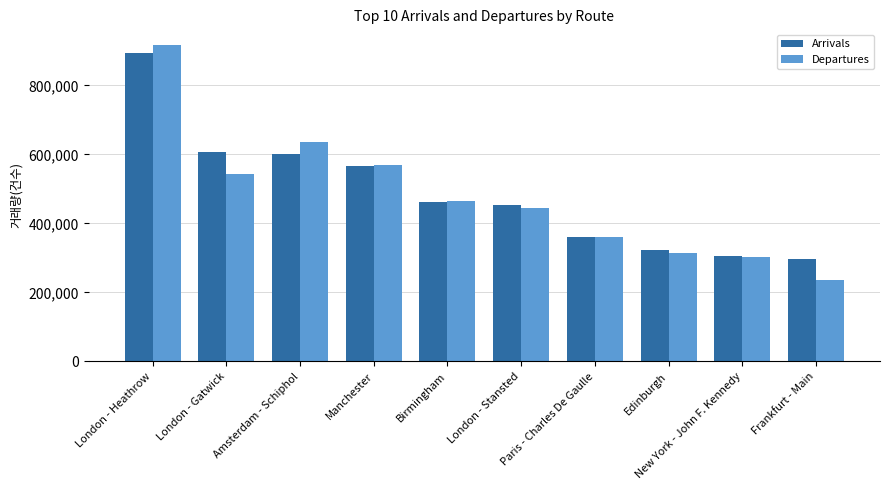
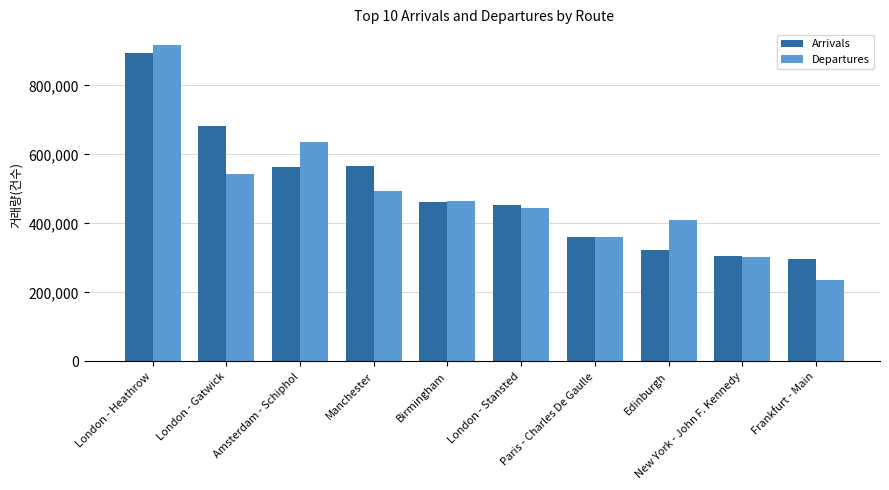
  {
    "Arrivals": {
      "London - Heathrow": "890,000",
-     "London - Gatwick": "610,000",
-     "Amsterdam - Schiphol": "600,000",
+     "London - Gatwick": "680,000",
+     "Amsterdam - Schiphol": "560,000",
      "Manchester": "570,000",
      "Birmingham": "460,000",
      "London - Stansted": "450,000",
      "Paris - Charles De Gaulle": "360,000",
      "Edinburgh": "320,000",
      "New York - John F. Kennedy": "300,000",
      "Frankfurt - Main": "300,000"
    },
    "Departures": {
      "London - Heathrow": "920,000",
      "London - Gatwick": "540,000",
      "Amsterdam - Schiphol": "640,000",
-     "Manchester": "570,000",
+     "Manchester": "490,000",
      "Birmingham": "460,000",
      "London - Stansted": "440,000",
      "Paris - Charles De Gaulle": "360,000",
-     "Edinburgh": "320,000",
+     "Edinburgh": "410,000",
      "New York - John F. Kennedy": "300,000",
      "Frankfurt - Main": "240,000"
    }
  }
